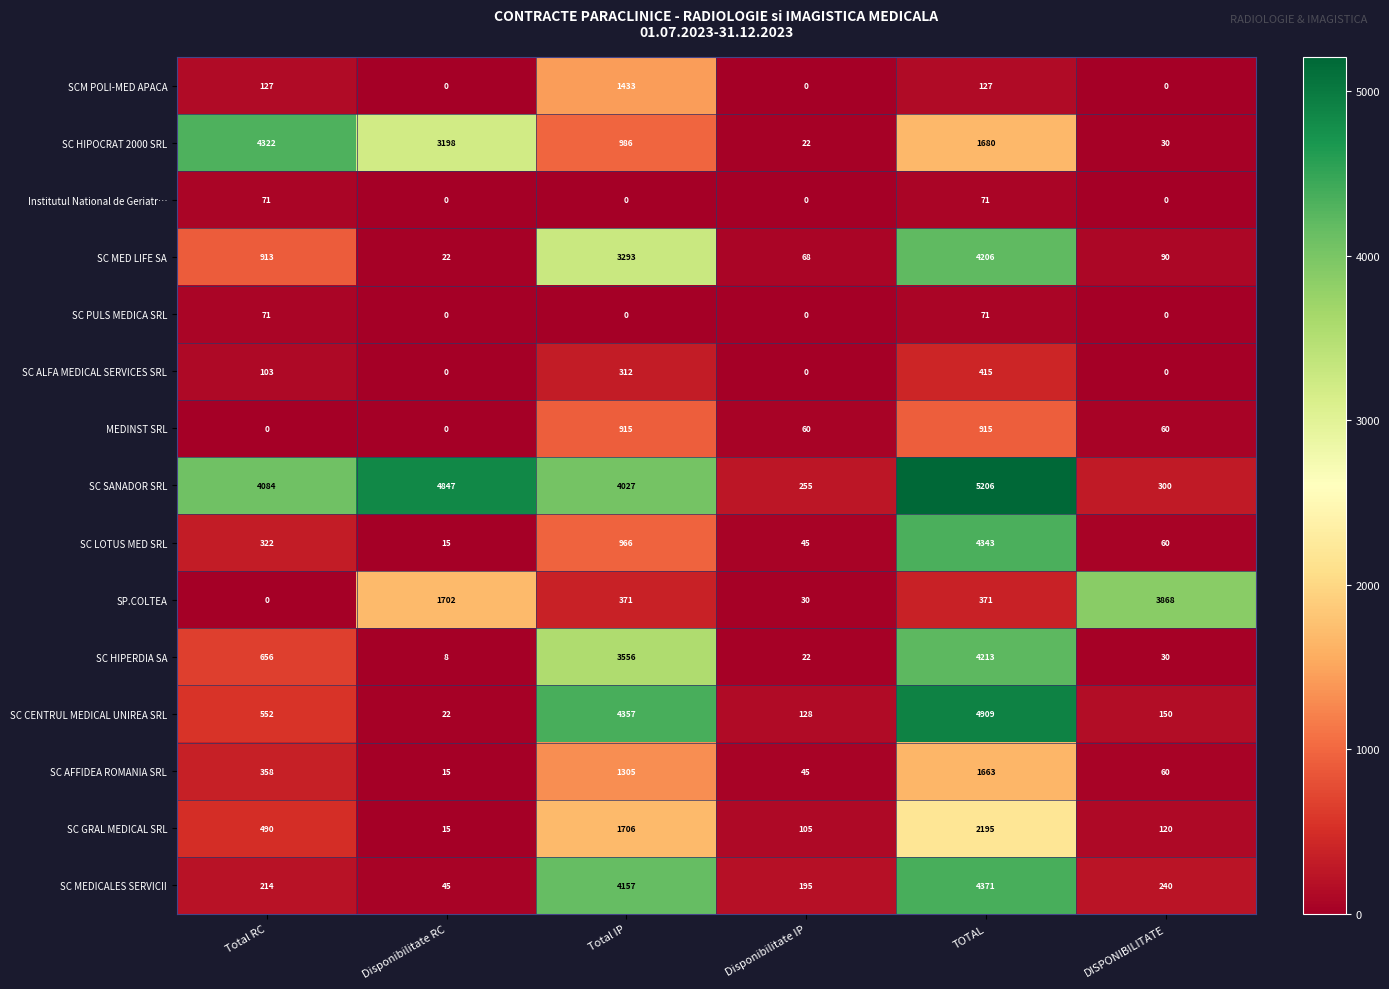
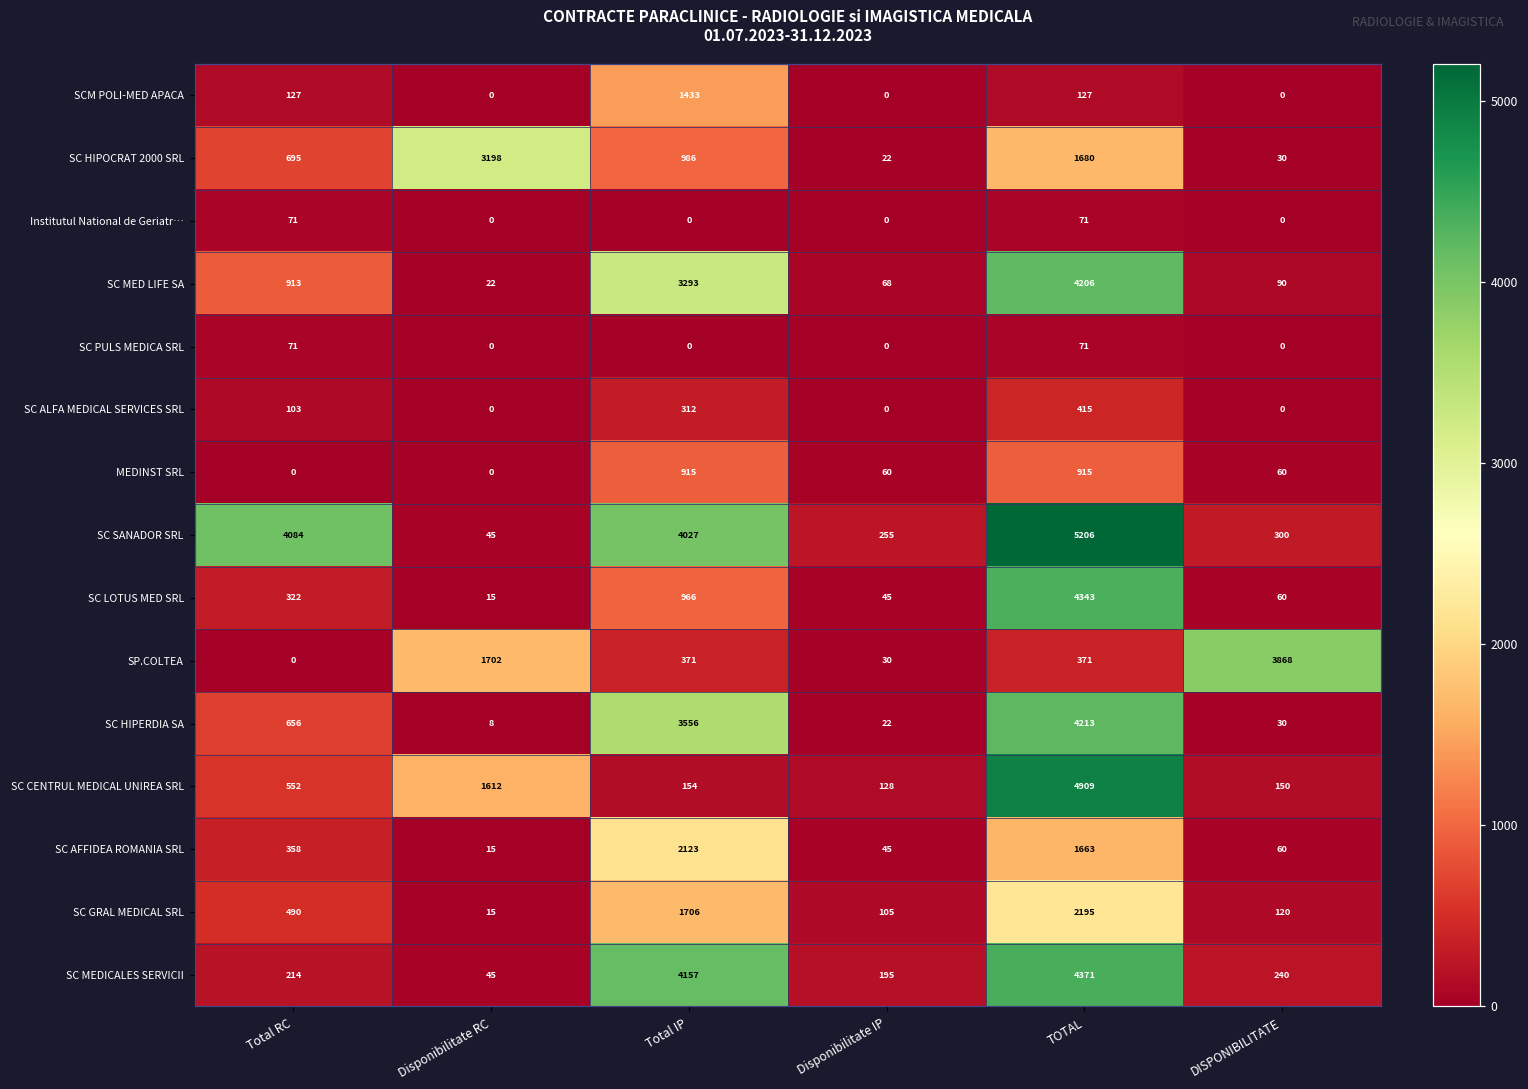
  {
    "SCM POLI-MED APACA": {
      "Total RC": 127,
      "Disponibilitate RC": 0,
      "Total IP": 1433,
      "Disponibilitate IP": 0,
      "TOTAL": 127,
      "DISPONIBILITATE": 0
    },
    "SC HIPOCRAT 2000 SRL": {
-     "Total RC": 4322,
+     "Total RC": 695,
      "Disponibilitate RC": 3198,
      "Total IP": 986,
      "Disponibilitate IP": 22,
      "TOTAL": 1680,
      "DISPONIBILITATE": 30
    },
    "Institutul National de Geriatr…": {
      "Total RC": 71,
      "Disponibilitate RC": 0,
      "Total IP": 0,
      "Disponibilitate IP": 0,
      "TOTAL": 71,
      "DISPONIBILITATE": 0
    },
    "SC MED LIFE SA": {
      "Total RC": 913,
      "Disponibilitate RC": 22,
      "Total IP": 3293,
      "Disponibilitate IP": 68,
      "TOTAL": 4206,
      "DISPONIBILITATE": 90
    },
    "SC PULS MEDICA SRL": {
      "Total RC": 71,
      "Disponibilitate RC": 0,
      "Total IP": 0,
      "Disponibilitate IP": 0,
      "TOTAL": 71,
      "DISPONIBILITATE": 0
    },
    "SC ALFA MEDICAL SERVICES SRL": {
      "Total RC": 103,
      "Disponibilitate RC": 0,
      "Total IP": 312,
      "Disponibilitate IP": 0,
      "TOTAL": 415,
      "DISPONIBILITATE": 0
    },
    "MEDINST SRL": {
      "Total RC": 0,
      "Disponibilitate RC": 0,
      "Total IP": 915,
      "Disponibilitate IP": 60,
      "TOTAL": 915,
      "DISPONIBILITATE": 60
    },
    "SC SANADOR SRL": {
      "Total RC": 4084,
-     "Disponibilitate RC": 4847,
+     "Disponibilitate RC": 45,
      "Total IP": 4027,
      "Disponibilitate IP": 255,
      "TOTAL": 5206,
      "DISPONIBILITATE": 300
    },
    "SC LOTUS MED SRL": {
      "Total RC": 322,
      "Disponibilitate RC": 15,
      "Total IP": 966,
      "Disponibilitate IP": 45,
      "TOTAL": 4343,
      "DISPONIBILITATE": 60
    },
    "SP.COLTEA": {
      "Total RC": 0,
      "Disponibilitate RC": 1702,
      "Total IP": 371,
      "Disponibilitate IP": 30,
      "TOTAL": 371,
      "DISPONIBILITATE": 3868
    },
    "SC HIPERDIA SA": {
      "Total RC": 656,
      "Disponibilitate RC": 8,
      "Total IP": 3556,
      "Disponibilitate IP": 22,
      "TOTAL": 4213,
      "DISPONIBILITATE": 30
    },
    "SC CENTRUL MEDICAL UNIREA SRL": {
      "Total RC": 552,
-     "Disponibilitate RC": 22,
-     "Total IP": 4357,
+     "Disponibilitate RC": 1612,
+     "Total IP": 154,
      "Disponibilitate IP": 128,
      "TOTAL": 4909,
      "DISPONIBILITATE": 150
    },
    "SC AFFIDEA ROMANIA SRL": {
      "Total RC": 358,
      "Disponibilitate RC": 15,
-     "Total IP": 1305,
+     "Total IP": 2123,
      "Disponibilitate IP": 45,
      "TOTAL": 1663,
      "DISPONIBILITATE": 60
    },
    "SC GRAL MEDICAL SRL": {
      "Total RC": 490,
      "Disponibilitate RC": 15,
      "Total IP": 1706,
      "Disponibilitate IP": 105,
      "TOTAL": 2195,
      "DISPONIBILITATE": 120
    },
    "SC MEDICALES SERVICII": {
      "Total RC": 214,
      "Disponibilitate RC": 45,
      "Total IP": 4157,
      "Disponibilitate IP": 195,
      "TOTAL": 4371,
      "DISPONIBILITATE": 240
    }
  }
